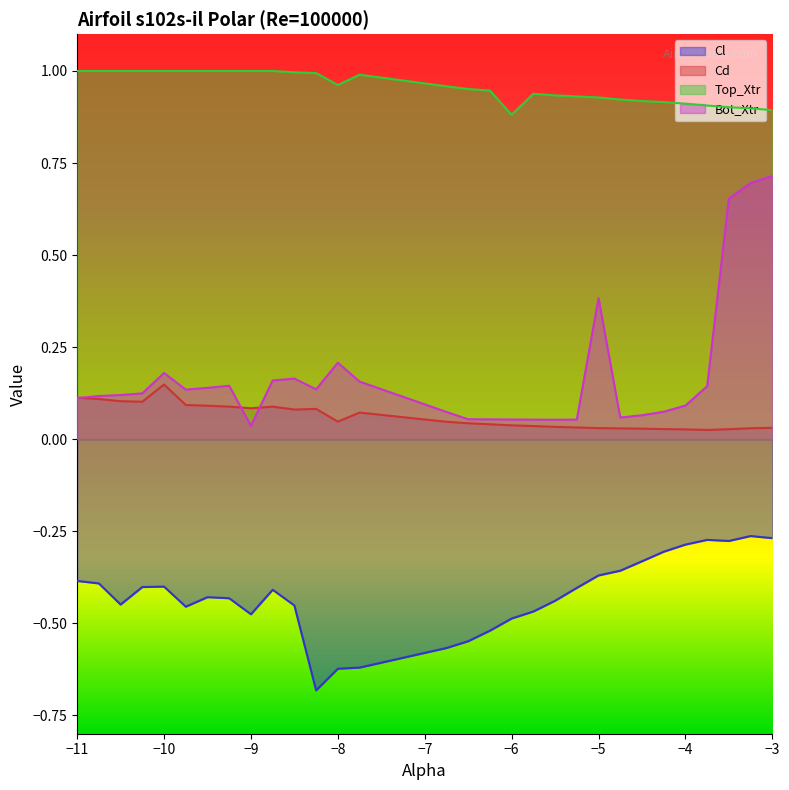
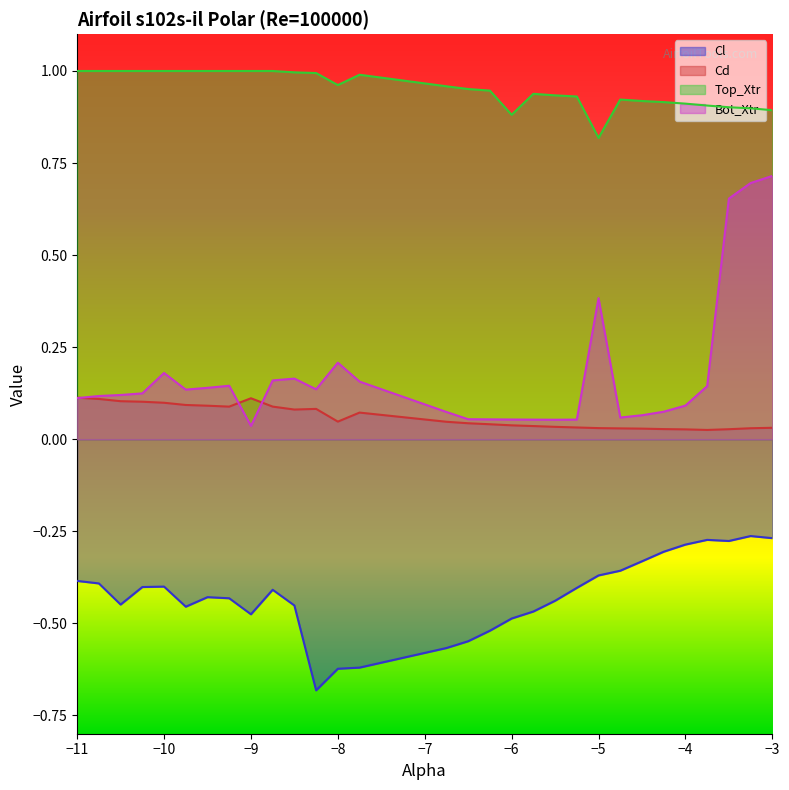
  {
    "Cd": {
-     "−10": 0.15,
-     "−9": 0.08,
+     "−10": 0.10,
+     "−9": 0.11,
      "−8": 0.05,
      "−6": 0.04,
      "−5": 0.03,
      "−4": 0.03,
      "−3": 0.03
    },
    "Top_Xtr": {
      "−11": 1.00,
      "−10": 1.00,
      "−9": 1.00,
      "−8": 0.96,
      "−6": 0.88,
-     "−5": 0.93,
+     "−5": 0.82,
      "−3": 0.89
    },
    "Bot_Xtr": {
      "−10": 0.18,
      "−9": 0.04,
      "−8": 0.21,
      "−6": 0.05,
      "−5": 0.38,
      "−4": 0.09,
      "−3": 0.72
    }
  }
